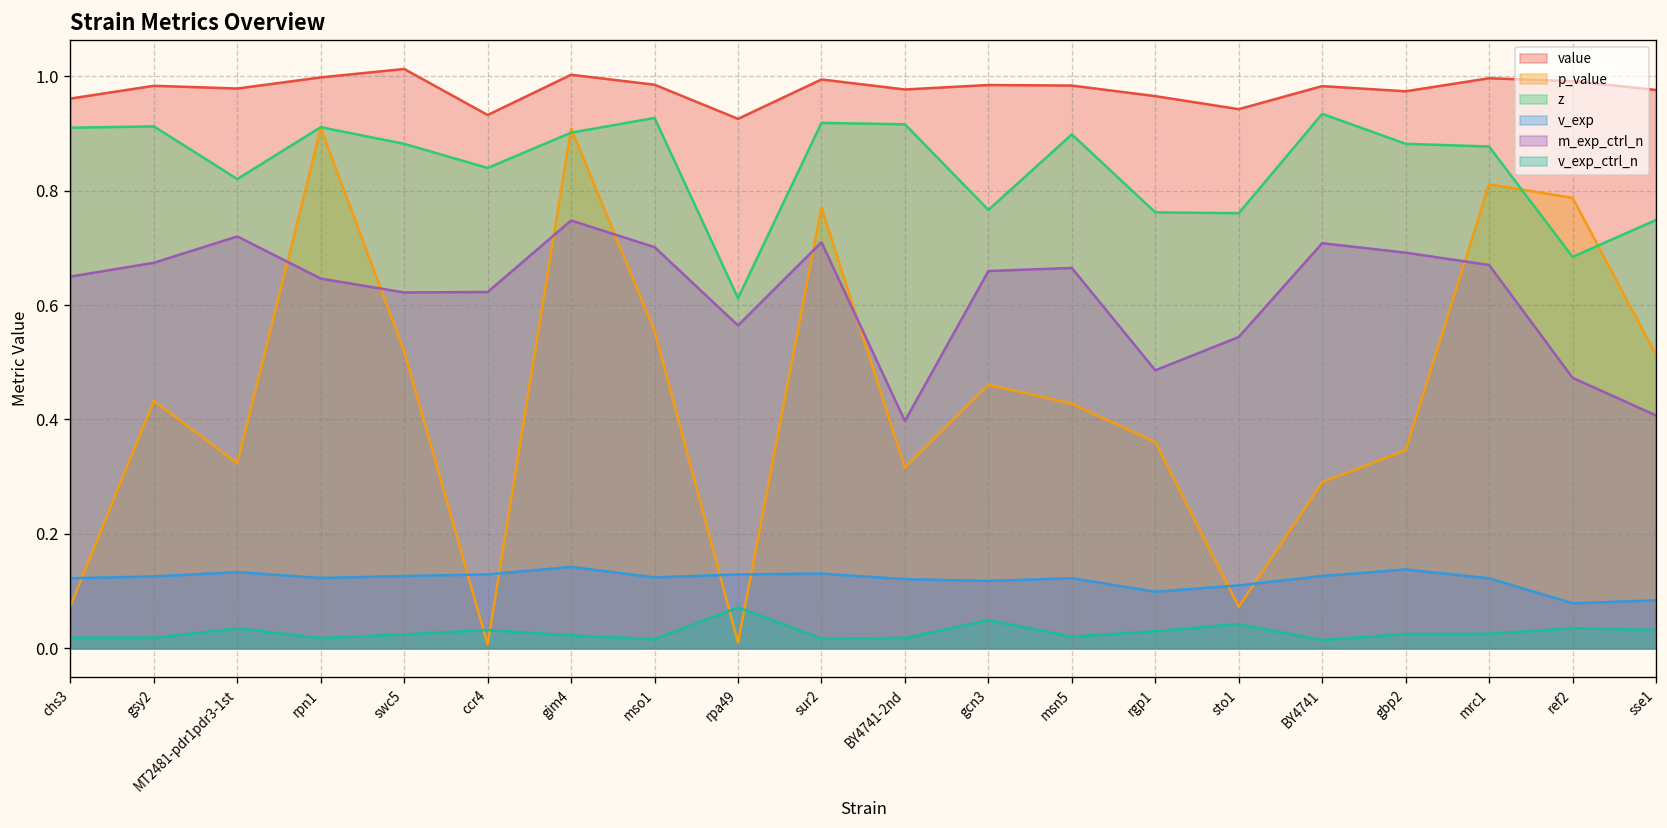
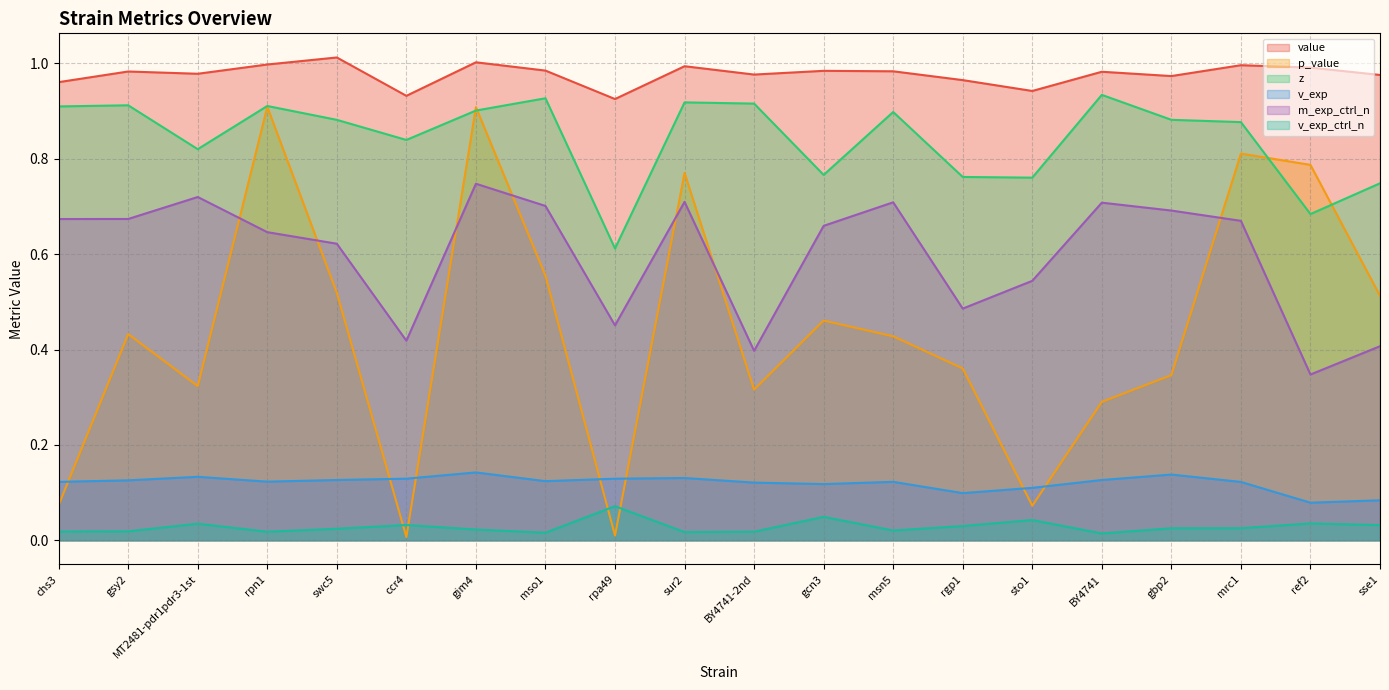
  {
    "m_exp_ctrl_n": {
-     "chs3": 0.65,
+     "chs3": 0.67,
      "gsy2": 0.67,
      "MT2481-pdr1pdr3-1st": 0.72,
      "rpn1": 0.65,
      "swc5": 0.62,
-     "ccr4": 0.62,
+     "ccr4": 0.42,
      "gim4": 0.75,
      "mso1": 0.70,
-     "rpa49": 0.56,
+     "rpa49": 0.45,
      "sur2": 0.71,
      "BY4741-2nd": 0.40,
      "gcn3": 0.66,
-     "msn5": 0.66,
+     "msn5": 0.71,
      "rgp1": 0.49,
      "sto1": 0.54,
      "BY4741": 0.71,
      "gbp2": 0.69,
      "mrc1": 0.67,
-     "ref2": 0.47,
+     "ref2": 0.35,
      "sse1": 0.41
    }
  }
